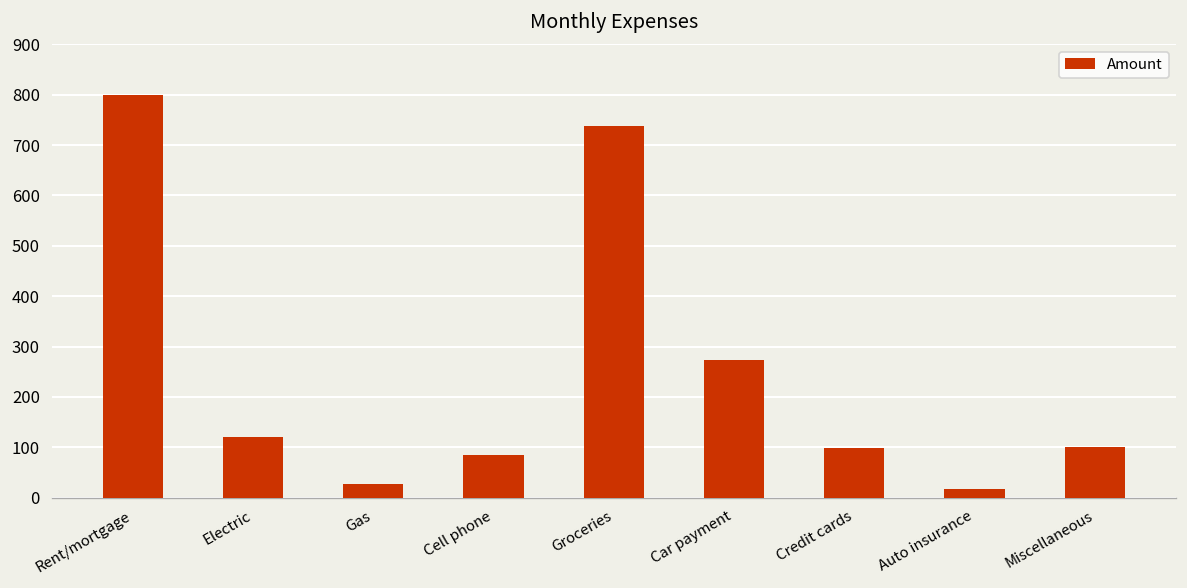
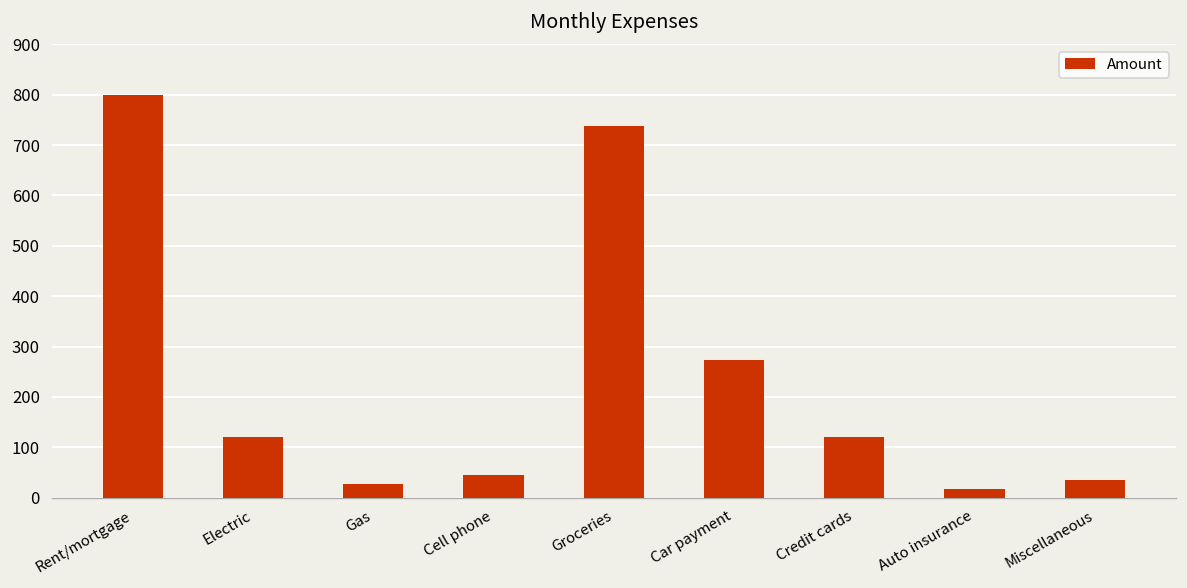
  {
    "Rent/mortgage": 800,
    "Electric": 120,
    "Gas": 30,
-   "Cell phone": 80,
+   "Cell phone": 50,
    "Groceries": 740,
    "Car payment": 270,
-   "Credit cards": 100,
+   "Credit cards": 120,
    "Auto insurance": 20,
-   "Miscellaneous": 100
+   "Miscellaneous": 40
  }
